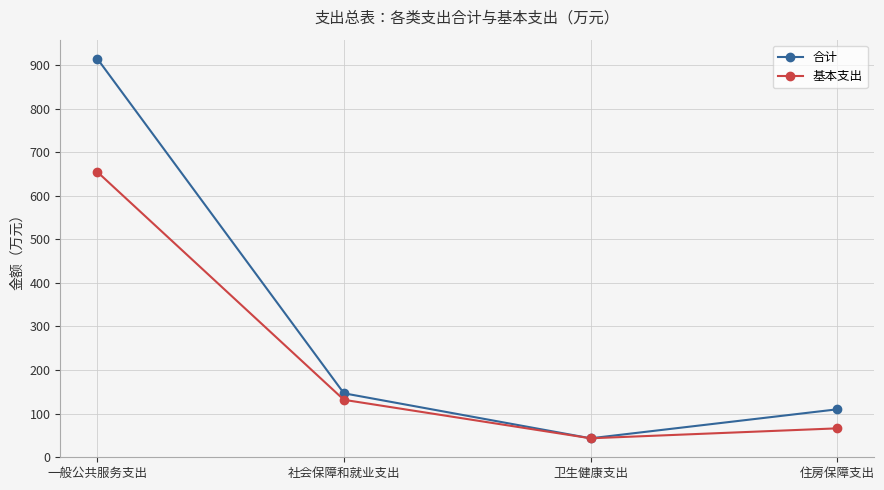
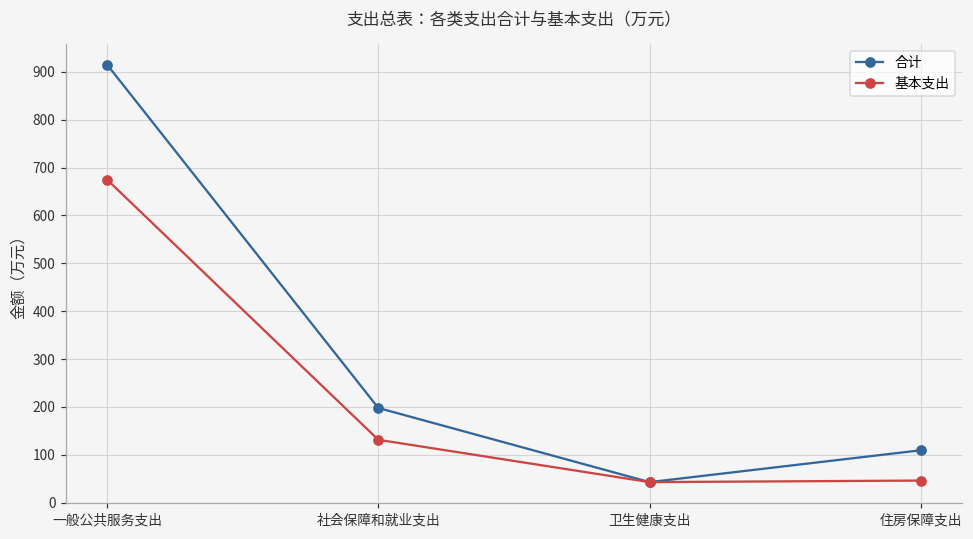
  {
    "合计": {
      "一般公共服务支出": 920,
-     "社会保障和就业支出": 150,
+     "社会保障和就业支出": 200,
      "住房保障支出": 110
    },
    "基本支出": {
-     "一般公共服务支出": 660,
+     "一般公共服务支出": 680,
      "社会保障和就业支出": 130,
-     "住房保障支出": 70
+     "住房保障支出": 50
    }
  }
